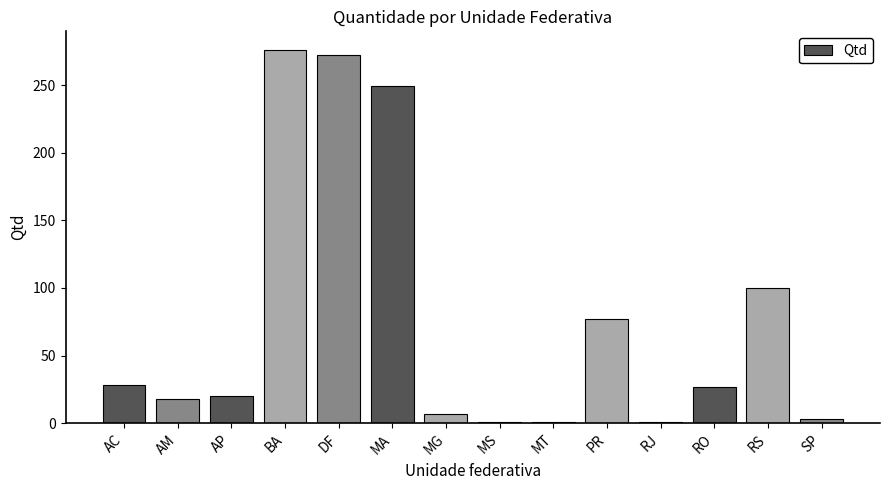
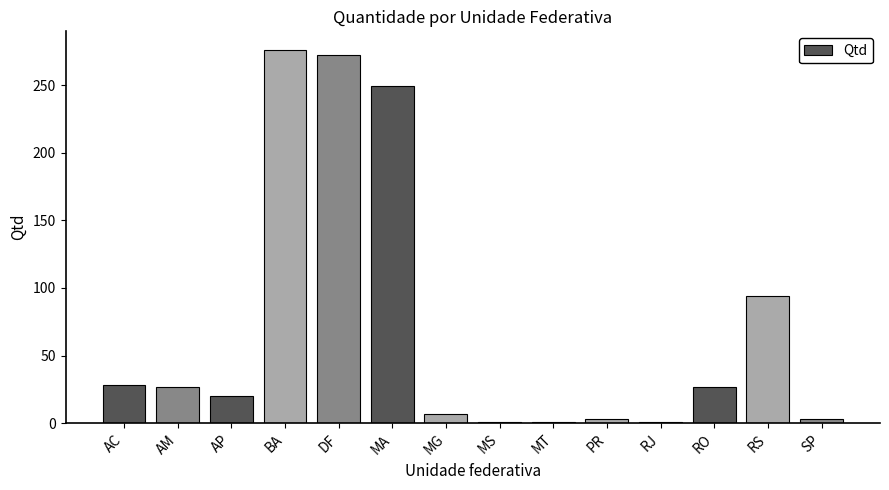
  {
    "AC": 28,
-   "AM": 18,
+   "AM": 27,
    "AP": 20,
    "BA": 276,
    "DF": 272,
    "MA": 249,
    "MG": 7,
-   "PR": 77,
+   "PR": 3,
    "RO": 27,
-   "RS": 100,
+   "RS": 94,
    "SP": 3
  }
